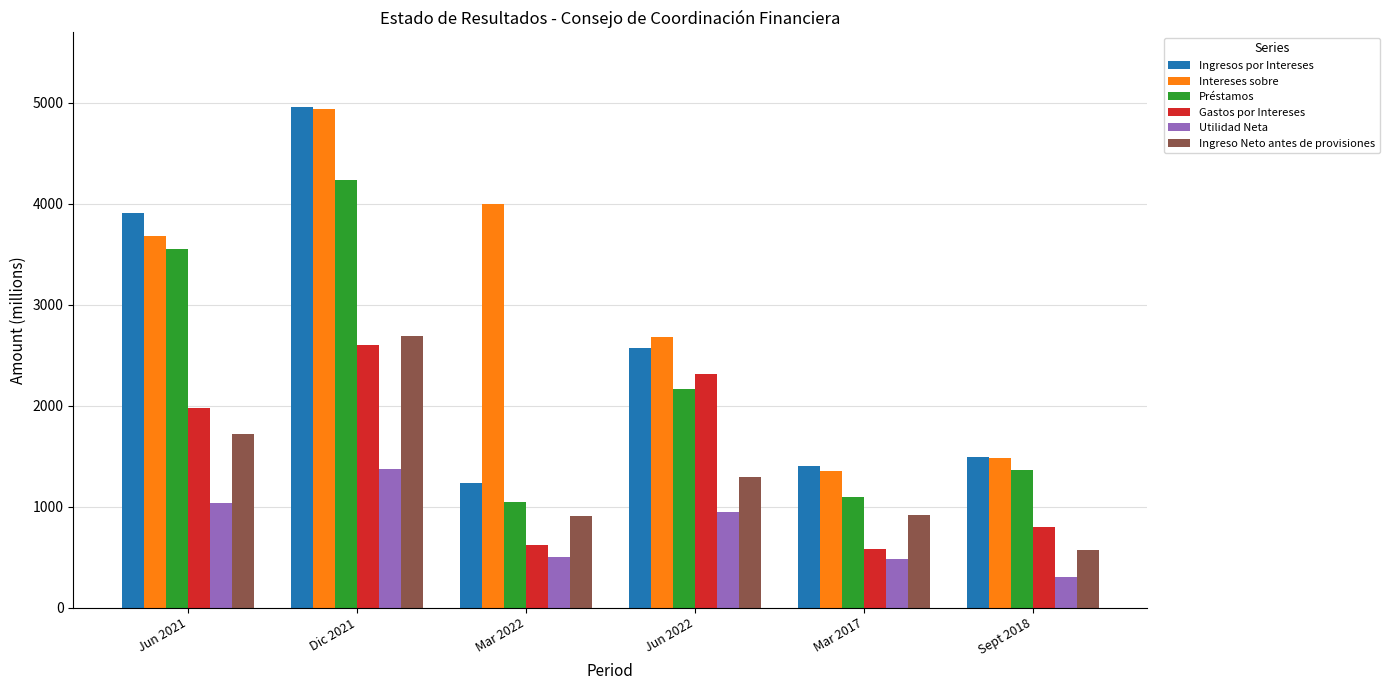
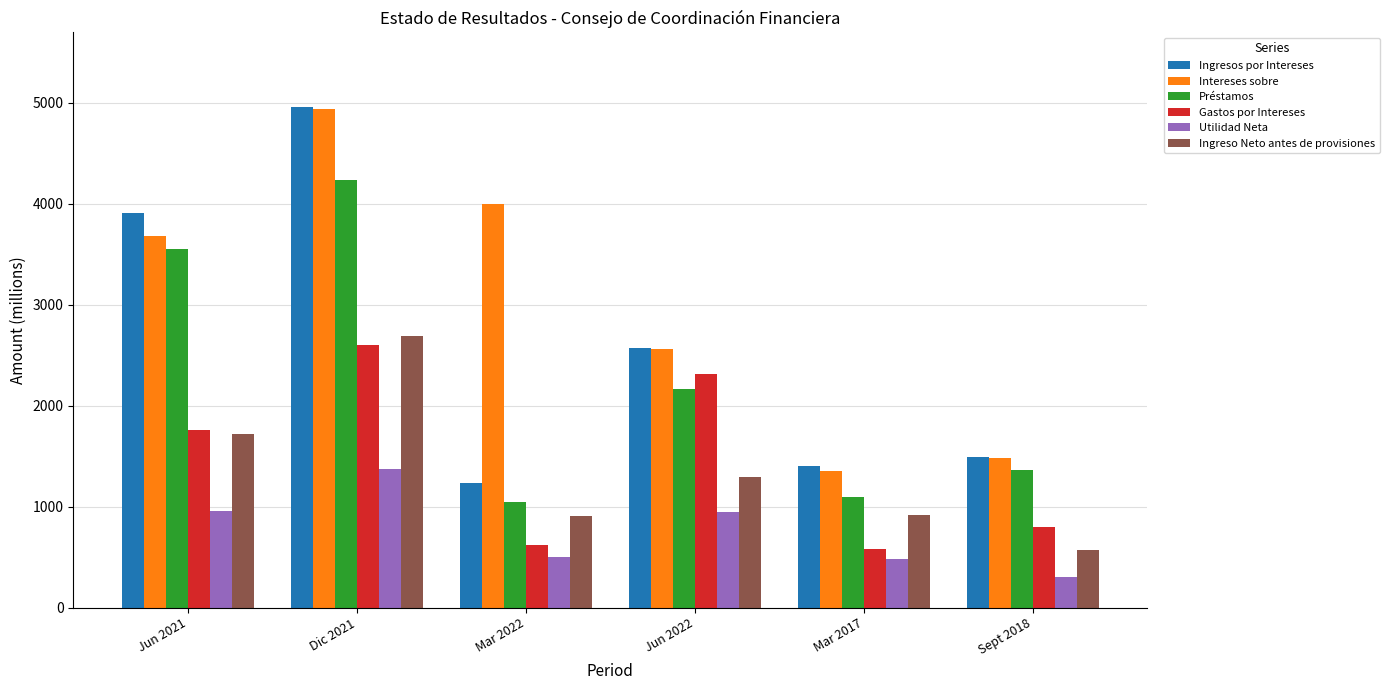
  {
    "Ingresos por Intereses": {
      "Jun 2021": 3910,
      "Dic 2021": 4950,
      "Mar 2022": 1230,
      "Jun 2022": 2570,
      "Mar 2017": 1410,
      "Sept 2018": 1490
    },
    "Intereses sobre": {
      "Jun 2021": 3680,
      "Dic 2021": 4930,
      "Mar 2022": 4000,
-     "Jun 2022": 2680,
+     "Jun 2022": 2560,
      "Mar 2017": 1360,
      "Sept 2018": 1480
    },
    "Préstamos": {
      "Jun 2021": 3550,
      "Dic 2021": 4230,
      "Mar 2022": 1040,
      "Jun 2022": 2160,
      "Mar 2017": 1100,
      "Sept 2018": 1360
    },
    "Gastos por Intereses": {
-     "Jun 2021": 1970,
+     "Jun 2021": 1760,
      "Dic 2021": 2600,
      "Mar 2022": 620,
      "Jun 2022": 2320,
      "Mar 2017": 590,
      "Sept 2018": 800
    },
    "Utilidad Neta": {
-     "Jun 2021": 1040,
+     "Jun 2021": 960,
      "Dic 2021": 1370,
      "Mar 2022": 510,
      "Jun 2022": 950,
      "Mar 2017": 490,
      "Sept 2018": 300
    },
    "Ingreso Neto antes de provisiones": {
      "Jun 2021": 1720,
      "Dic 2021": 2690,
      "Mar 2022": 910,
      "Jun 2022": 1290,
      "Mar 2017": 920,
      "Sept 2018": 570
    }
  }
